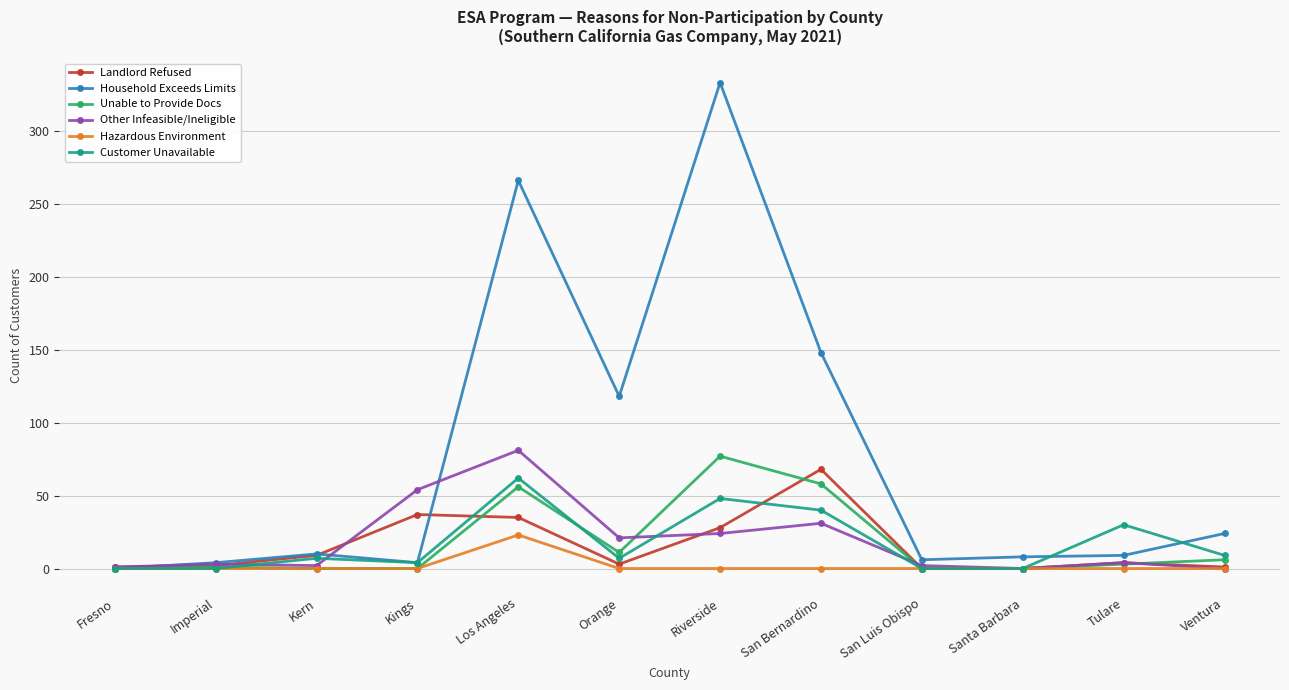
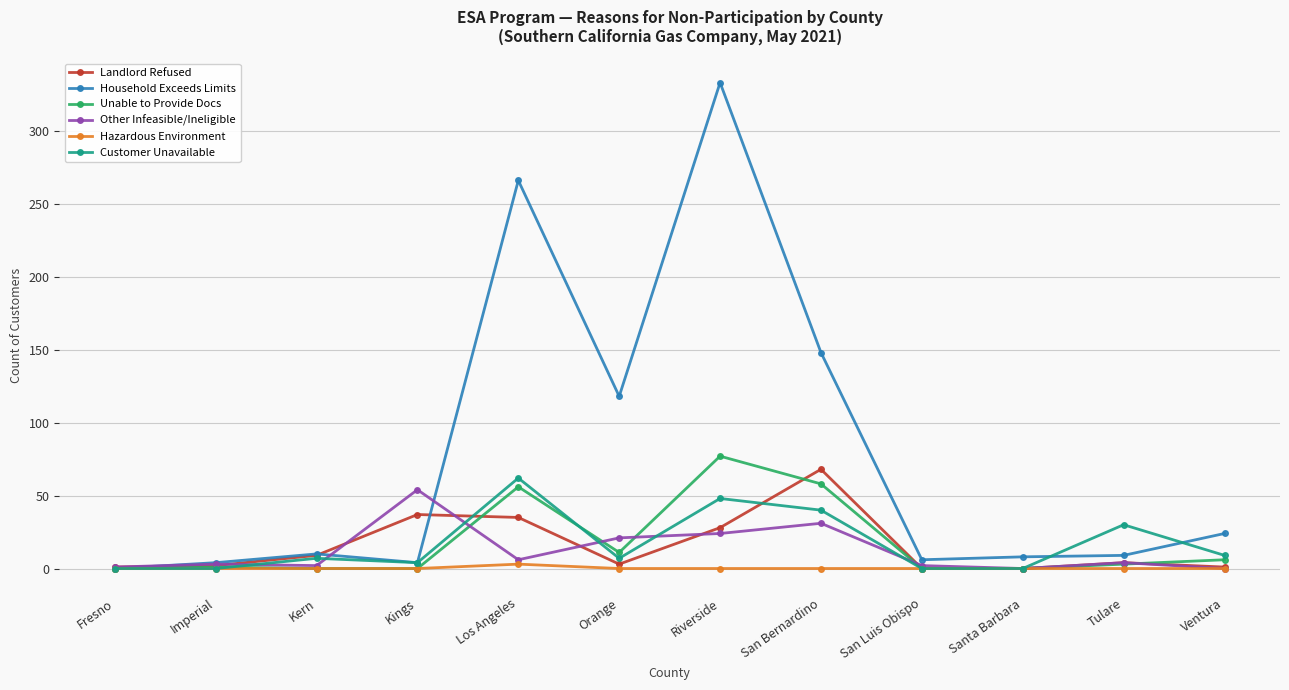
  {
    "Landlord Refused": {
      "Kings": 37,
      "Los Angeles": 35,
      "Orange": 3,
      "Riverside": 28,
      "San Bernardino": 68
    },
    "Household Exceeds Limits": {
      "Los Angeles": 266,
      "Orange": 118,
      "Riverside": 333,
      "San Bernardino": 148,
      "San Luis Obispo": 6,
      "Santa Barbara": 8,
      "Tulare": 9,
      "Ventura": 24
    },
    "Other Infeasible/Ineligible": {
      "Kern": 2,
      "Kings": 54,
-     "Los Angeles": 81,
+     "Los Angeles": 6,
      "Orange": 21,
      "Riverside": 24,
      "San Bernardino": 31,
      "San Luis Obispo": 2
    },
    "Hazardous Environment": {
-     "Los Angeles": 23,
+     "Los Angeles": 3,
      "Orange": 0,
      "Riverside": 0,
      "San Bernardino": 0,
      "Tulare": 0
    }
  }
